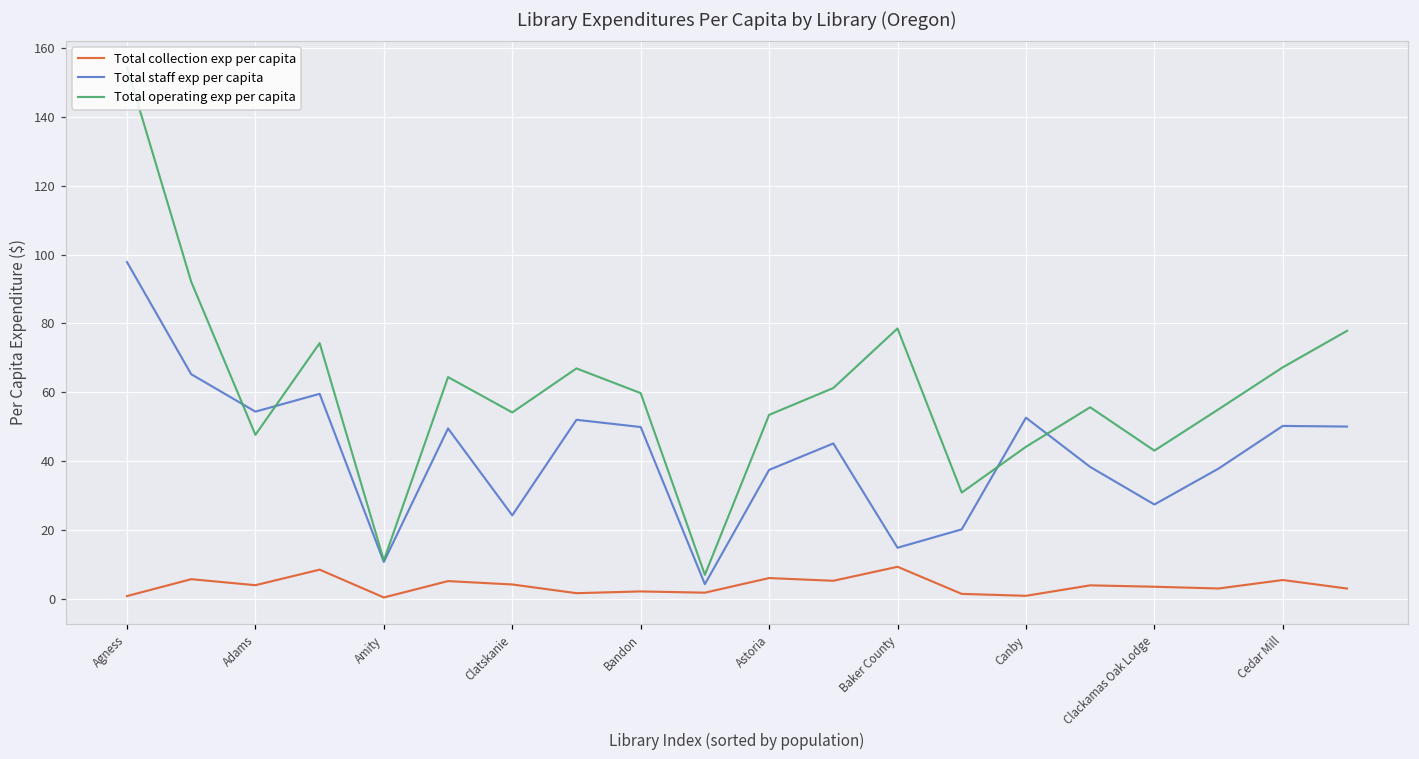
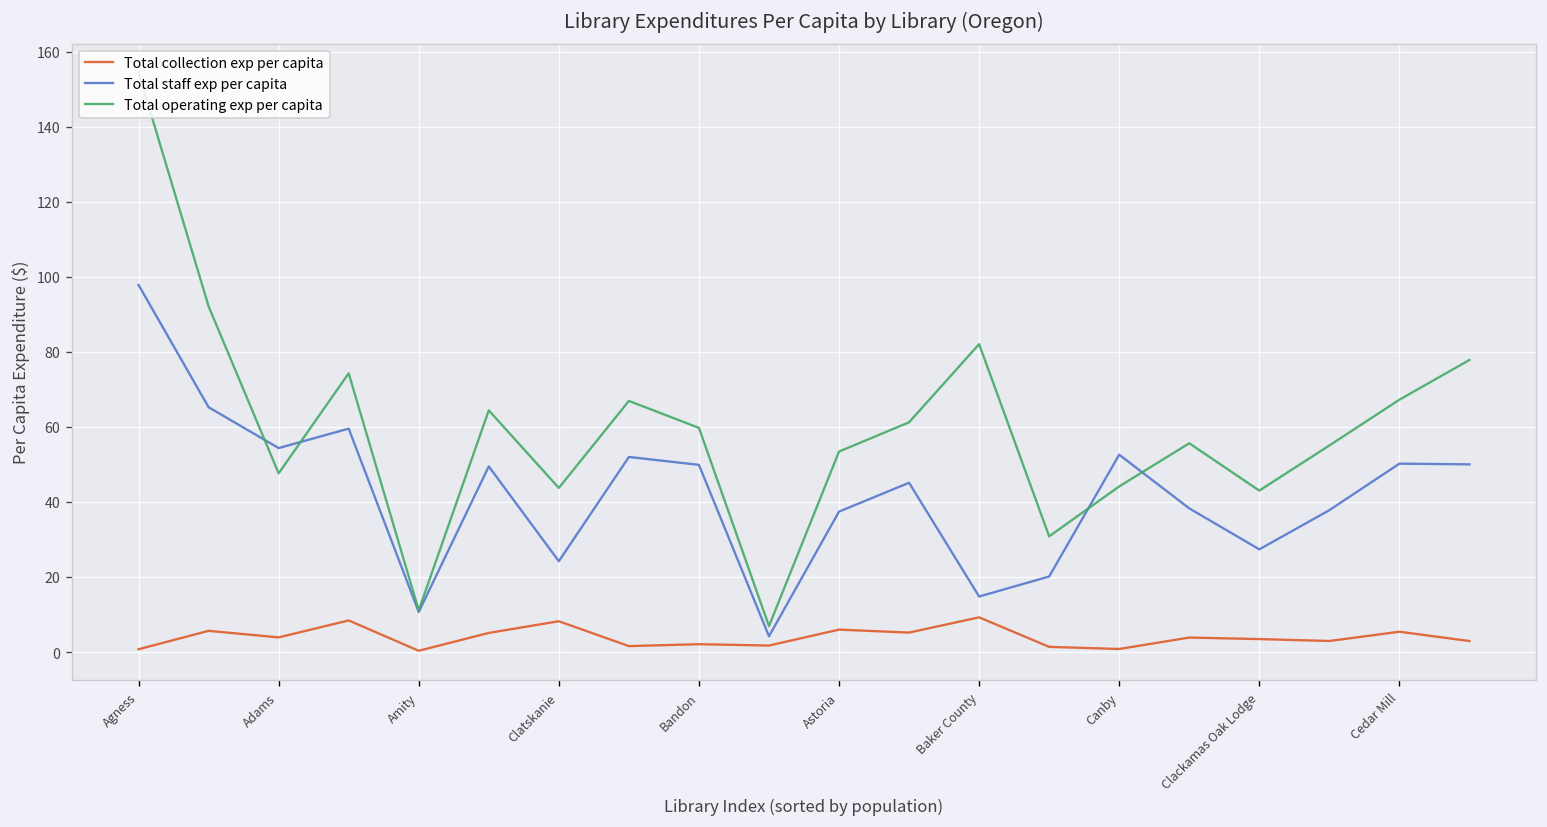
  {
    "Total collection exp per capita": {
      "Adams": 4,
      "Amity": 0,
-     "Clatskanie": 4,
+     "Clatskanie": 8,
      "Astoria": 6,
      "Baker County": 9,
      "Canby": 1
    },
    "Total staff exp per capita": {
      "Adams": 54,
      "Clatskanie": 24,
      "Astoria": 37,
      "Baker County": 15,
      "Canby": 53
    },
    "Total operating exp per capita": {
      "Adams": 48,
-     "Clatskanie": 54,
+     "Clatskanie": 44,
      "Astoria": 53,
-     "Baker County": 79,
+     "Baker County": 82,
      "Canby": 44
    }
  }
